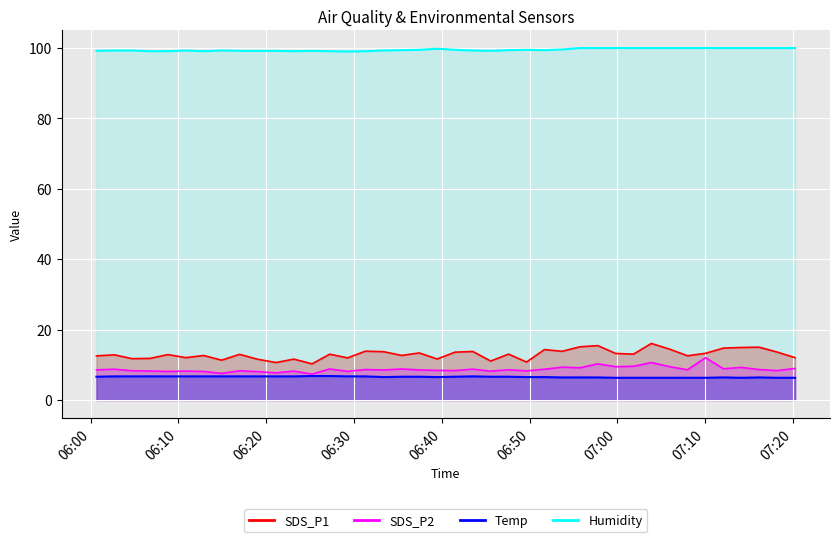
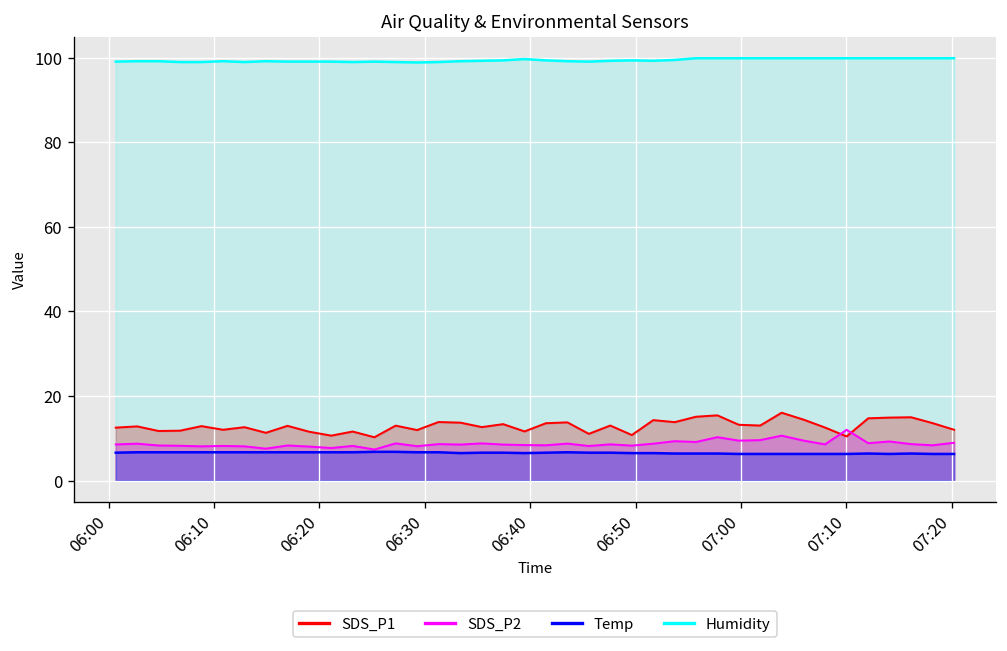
  {
    "SDS_P1": {
-     "07:10": 13
+     "07:10": 10
    },
    "SDS_P2": {
      "07:10": 12
    },
    "Temp": {
      "07:10": 6
    },
    "Humidity": {
      "07:10": 100
    }
  }
